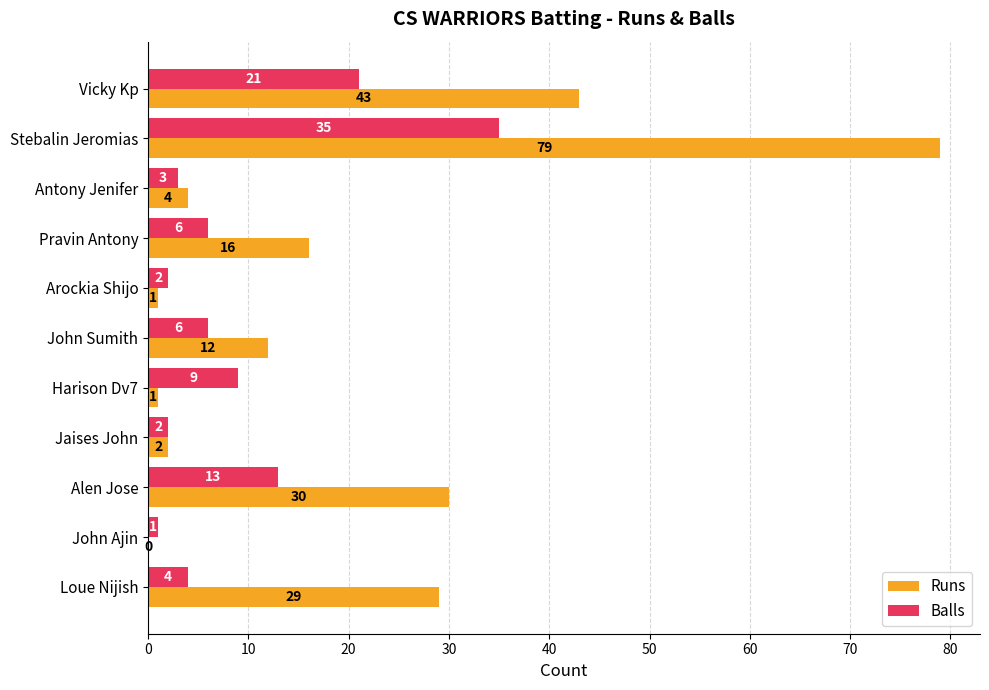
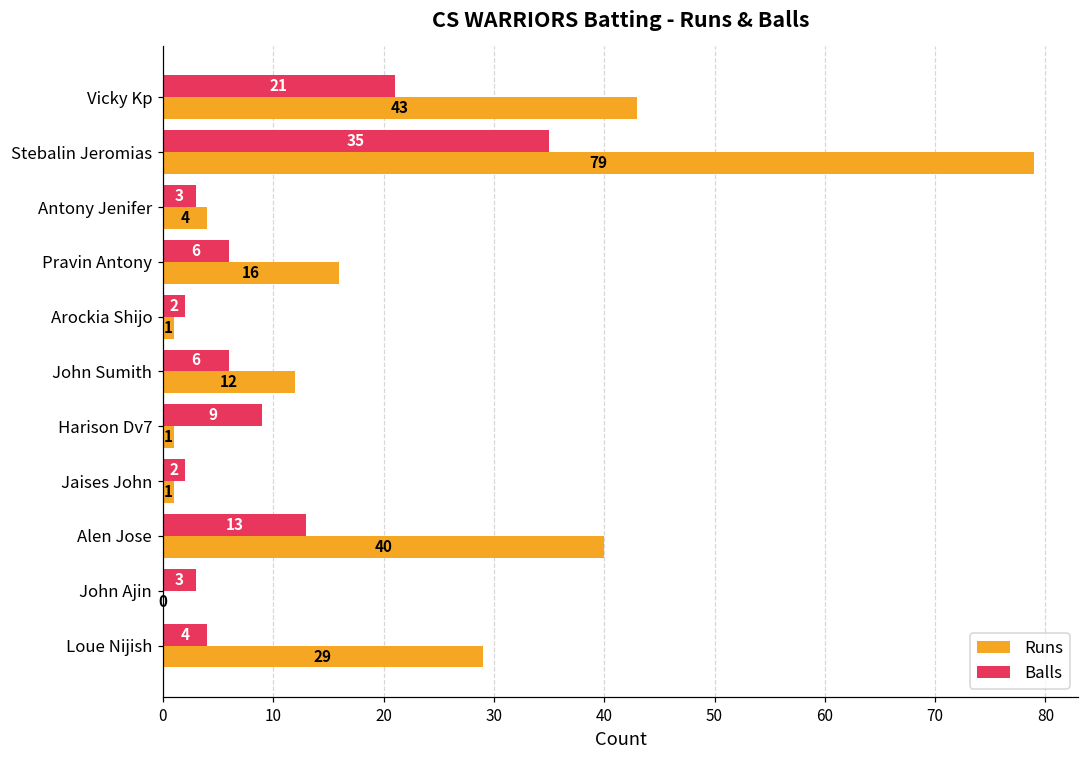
  {
    "Runs": {
      "Vicky Kp": 43,
      "Stebalin Jeromias": 79,
      "Antony Jenifer": 4,
      "Pravin Antony": 16,
      "Arockia Shijo": 1,
      "John Sumith": 12,
      "Harison Dv7": 1,
-     "Jaises John": 2,
-     "Alen Jose": 30,
+     "Jaises John": 1,
+     "Alen Jose": 40,
      "John Ajin": 0,
      "Loue Nijish": 29
    },
    "Balls": {
      "Vicky Kp": 21,
      "Stebalin Jeromias": 35,
      "Antony Jenifer": 3,
      "Pravin Antony": 6,
      "Arockia Shijo": 2,
      "John Sumith": 6,
      "Harison Dv7": 9,
      "Jaises John": 2,
      "Alen Jose": 13,
-     "John Ajin": 1,
+     "John Ajin": 3,
      "Loue Nijish": 4
    }
  }
